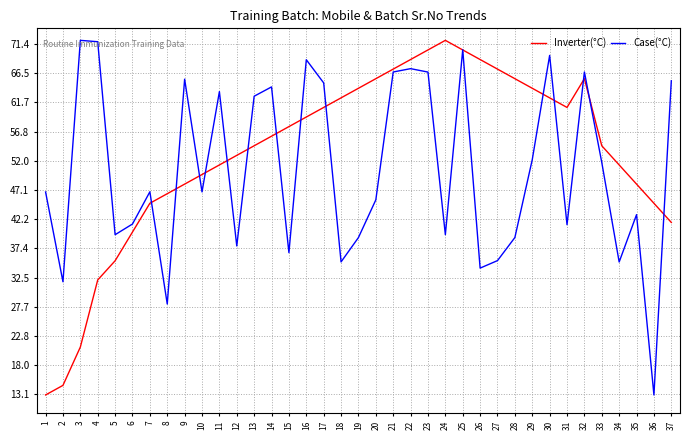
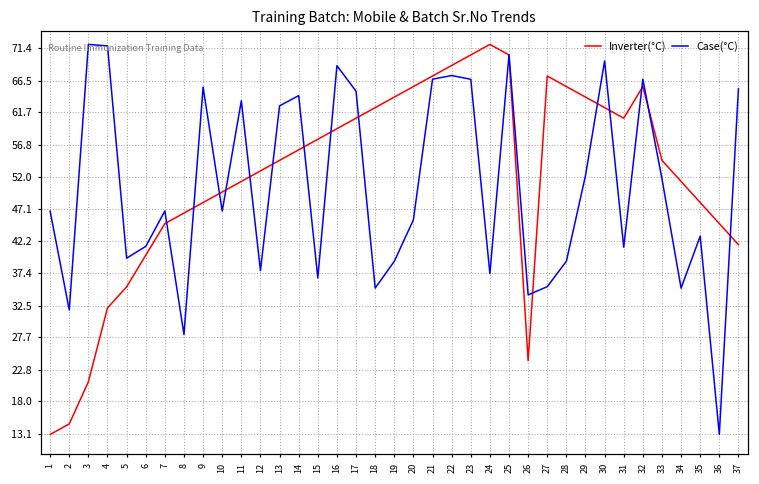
  {
    "Inverter(°C)": {
      "1": 13,
      "2": 15,
      "3": 21,
      "4": 32,
      "5": 35,
      "6": 40,
      "7": 45,
      "8": 46,
      "9": 48,
      "10": 50,
      "11": 51,
      "12": 53,
      "13": 54,
      "14": 56,
      "15": 58,
      "16": 59,
      "17": 61,
      "18": 62,
      "19": 64,
      "20": 66,
      "21": 67,
      "22": 69,
      "23": 70,
      "24": 72,
-     "26": 69,
+     "26": 24,
      "27": 67,
      "28": 66,
      "29": 64,
      "30": 62,
      "31": 61,
      "32": 66,
      "33": 54,
      "34": 51,
      "35": 48,
      "36": 45,
      "37": 42
    },
    "Case(°C)": {
      "1": 47,
      "2": 32,
      "3": 72,
      "4": 72,
      "5": 40,
      "6": 41,
      "7": 47,
      "8": 28,
      "9": 66,
      "10": 47,
      "11": 63,
      "12": 38,
      "13": 63,
      "14": 64,
      "15": 37,
      "16": 69,
      "17": 65,
      "18": 35,
      "19": 39,
      "20": 45,
      "21": 67,
      "22": 67,
      "23": 67,
-     "24": 40,
+     "24": 37,
      "26": 34,
      "27": 35,
      "28": 39,
      "29": 52,
      "30": 69,
      "31": 41,
      "32": 67,
      "33": 52,
      "34": 35,
      "35": 43,
      "36": 13,
      "37": 65
    }
  }
